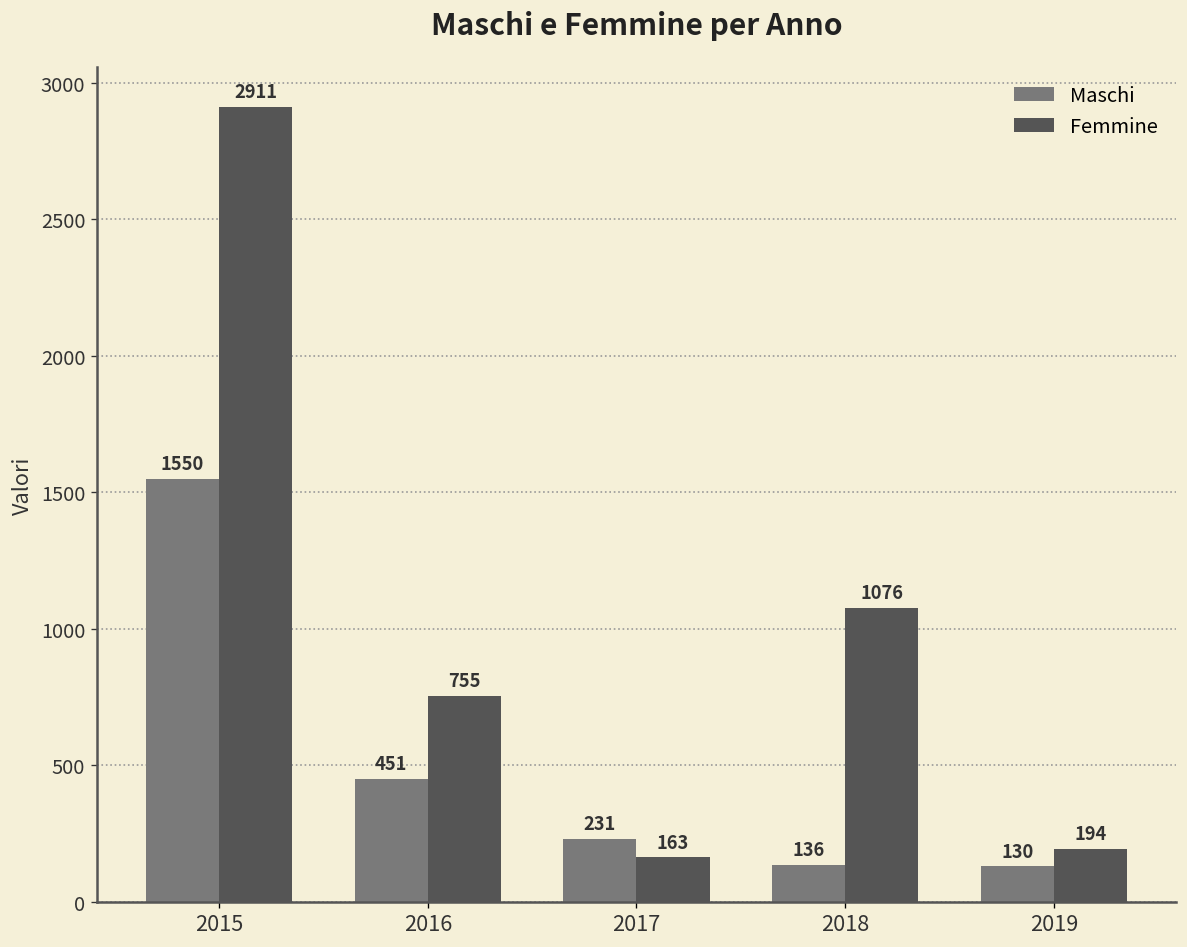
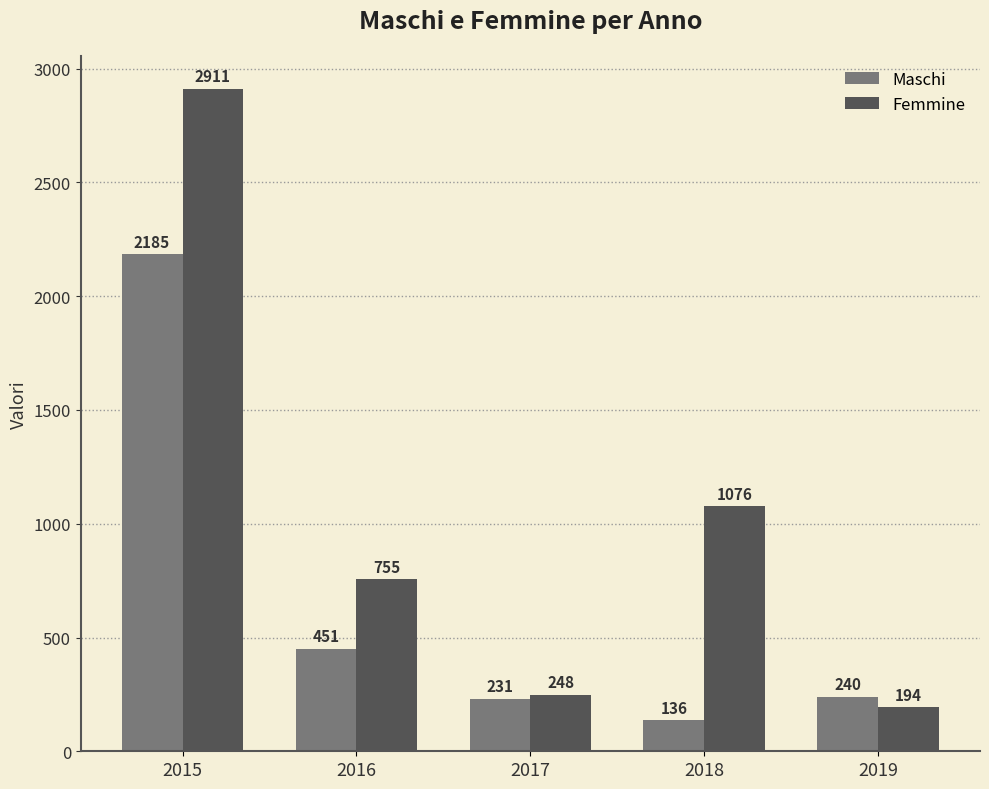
  {
    "Maschi": {
-     "2015": 1550,
+     "2015": 2185,
      "2016": 451,
      "2017": 231,
      "2018": 136,
-     "2019": 130
+     "2019": 240
    },
    "Femmine": {
      "2015": 2911,
      "2016": 755,
-     "2017": 163,
+     "2017": 248,
      "2018": 1076,
      "2019": 194
    }
  }
